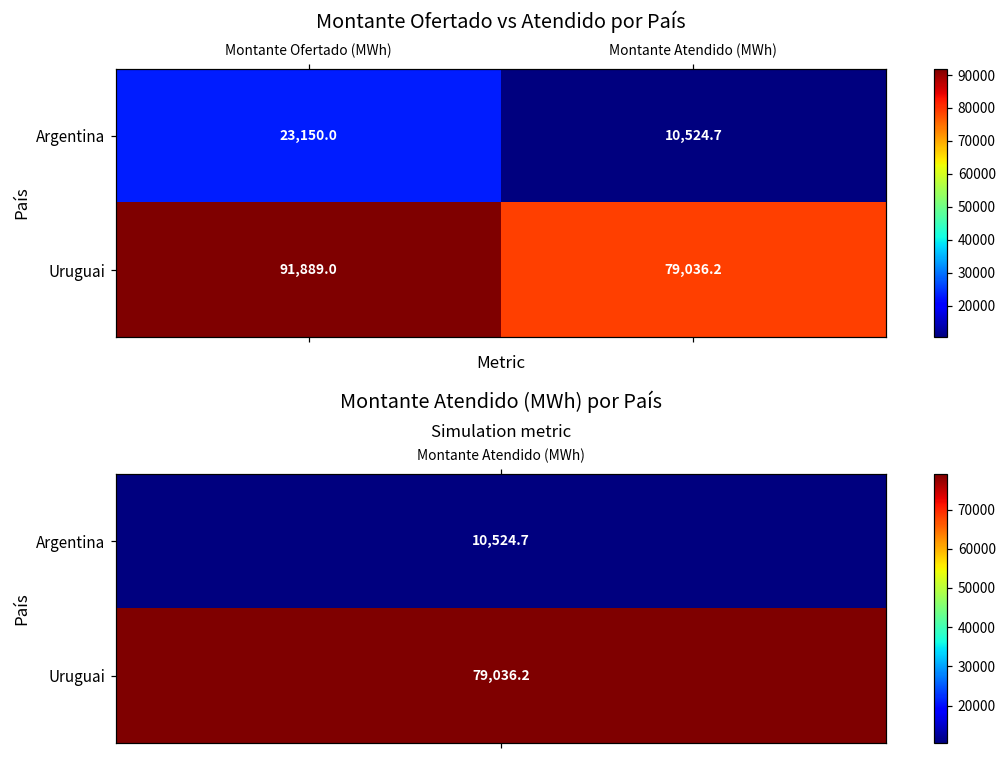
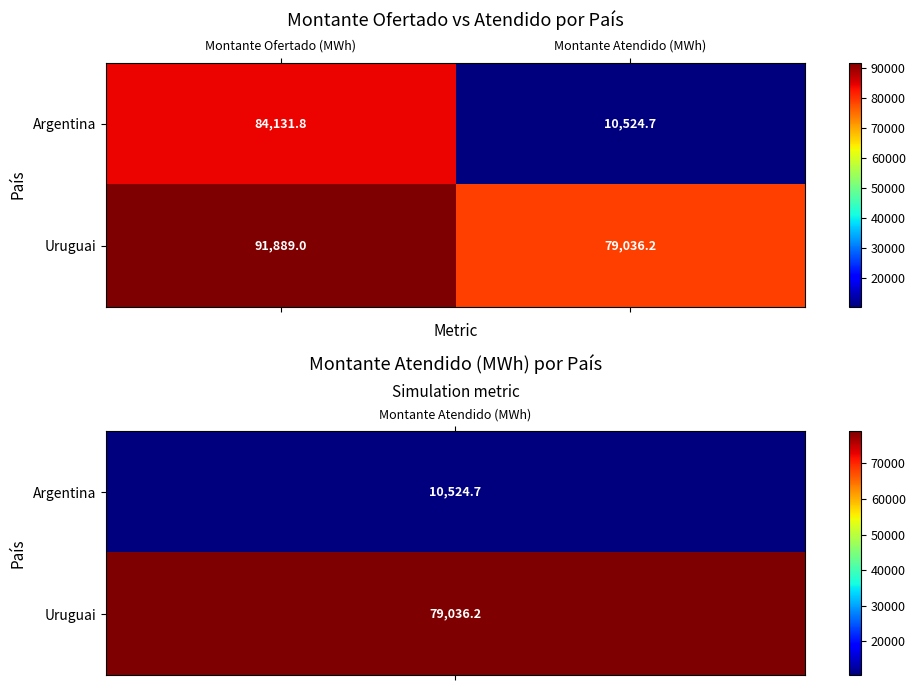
  {
    "Montante Ofertado vs Atendido por País": {
      "Argentina": {
-       "Montante Ofertado (MWh)": "23,150.0",
+       "Montante Ofertado (MWh)": "84,131.8",
        "Montante Atendido (MWh)": "10,524.7"
      },
      "Uruguai": {
        "Montante Ofertado (MWh)": "91,889.0",
        "Montante Atendido (MWh)": "79,036.2"
      }
    },
    "Montante Atendido (MWh) por País": {
      "Argentina": {
        "Montante Atendido (MWh)": "10,524.7"
      },
      "Uruguai": {
        "Montante Atendido (MWh)": "79,036.2"
      }
    }
  }
